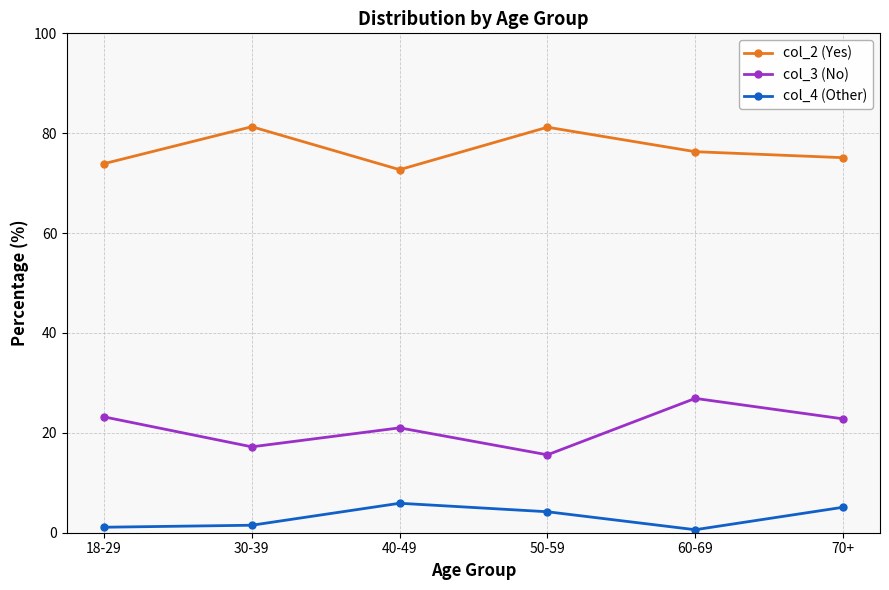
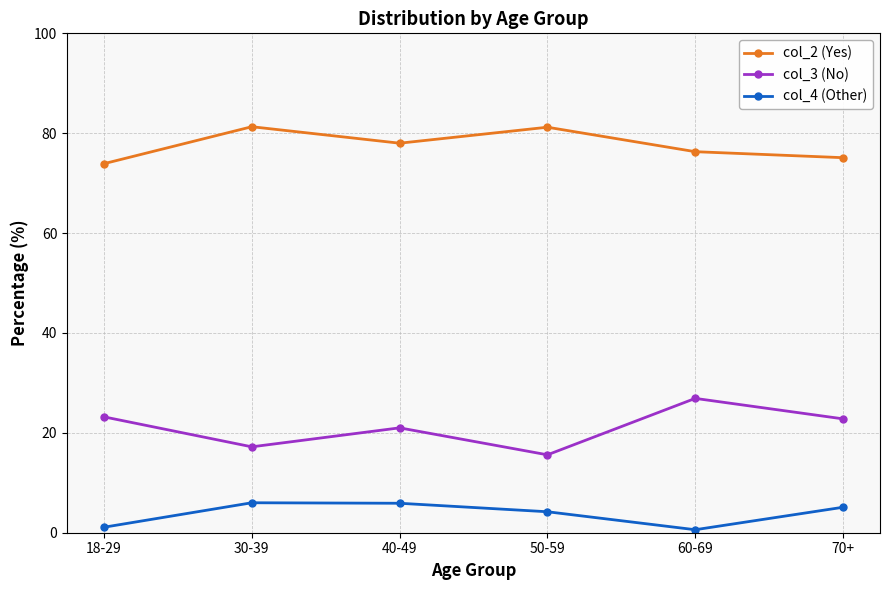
  {
    "col_2 (Yes)": {
      "18-29": 74,
      "30-39": 81,
-     "40-49": 73,
+     "40-49": 78,
      "50-59": 81,
      "60-69": 76,
      "70+": 75
    },
    "col_3 (No)": {
      "18-29": 23,
      "30-39": 17,
      "40-49": 21,
      "50-59": 16,
      "60-69": 27,
      "70+": 23
    },
    "col_4 (Other)": {
      "18-29": 1,
-     "30-39": 2,
+     "30-39": 6,
      "40-49": 6,
      "50-59": 4,
      "60-69": 1,
      "70+": 5
    }
  }
